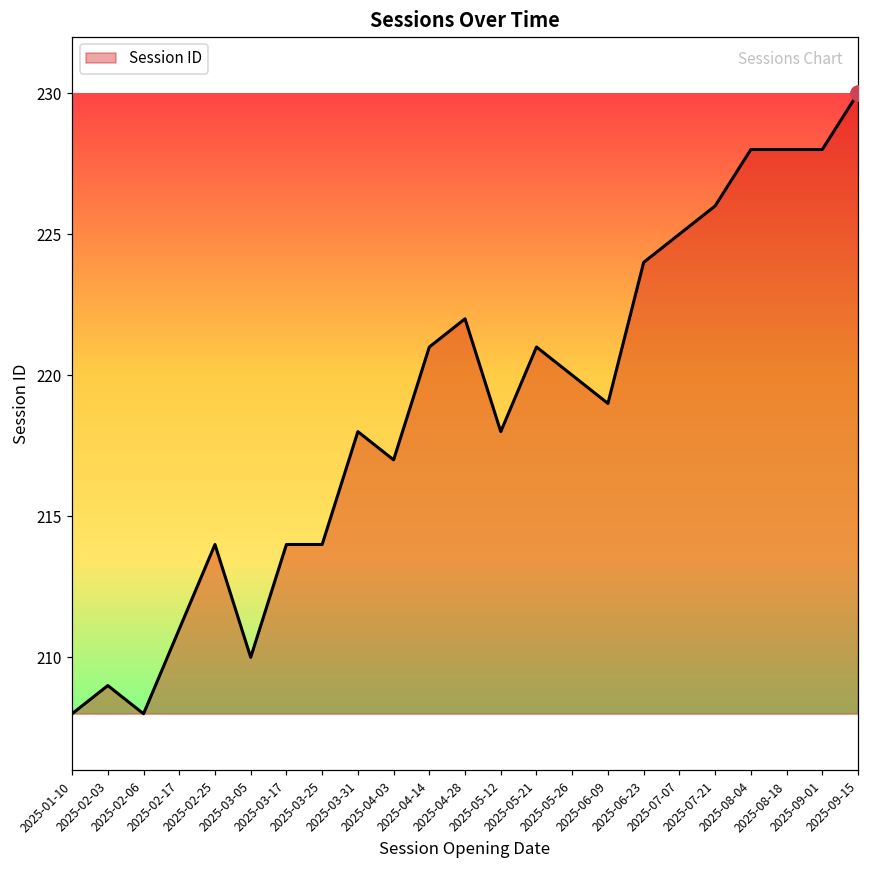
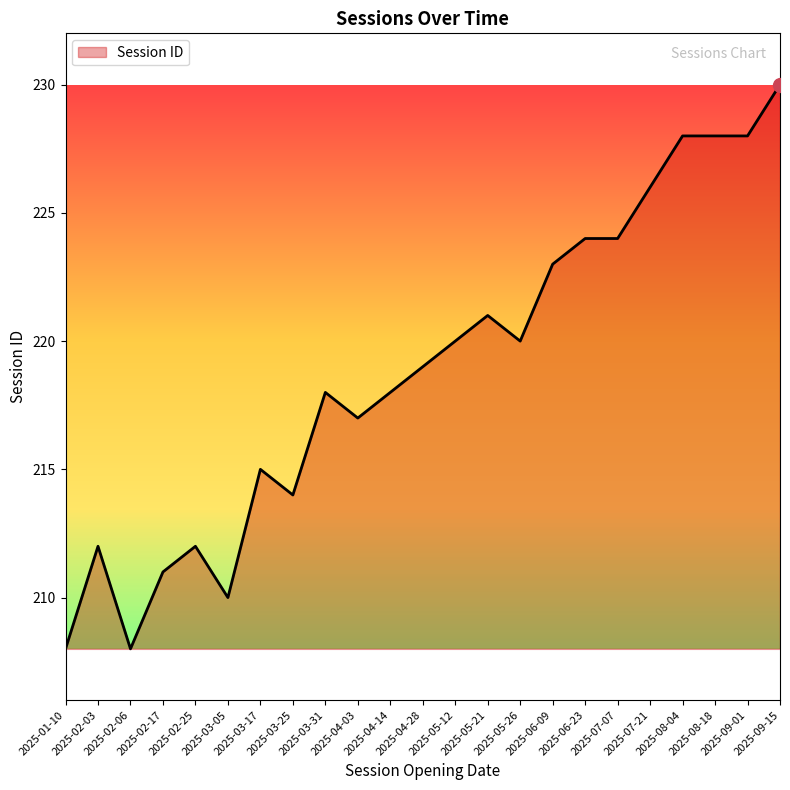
  {
    "Session ID": {
      "2025-01-10": 208,
-     "2025-02-03": 209,
+     "2025-02-03": 212,
      "2025-02-06": 208,
      "2025-02-17": 211,
-     "2025-02-25": 214,
+     "2025-02-25": 212,
      "2025-03-05": 210,
-     "2025-03-17": 214,
+     "2025-03-17": 215,
      "2025-03-25": 214,
      "2025-03-31": 218,
      "2025-04-03": 217,
-     "2025-04-14": 221,
-     "2025-04-28": 222,
-     "2025-05-12": 218,
+     "2025-04-14": 218,
+     "2025-04-28": 219,
+     "2025-05-12": 220,
      "2025-05-21": 221,
      "2025-05-26": 220,
-     "2025-06-09": 219,
+     "2025-06-09": 223,
      "2025-06-23": 224,
-     "2025-07-07": 225,
+     "2025-07-07": 224,
      "2025-07-21": 226,
      "2025-08-04": 228,
      "2025-08-18": 228,
      "2025-09-01": 228
    }
  }
